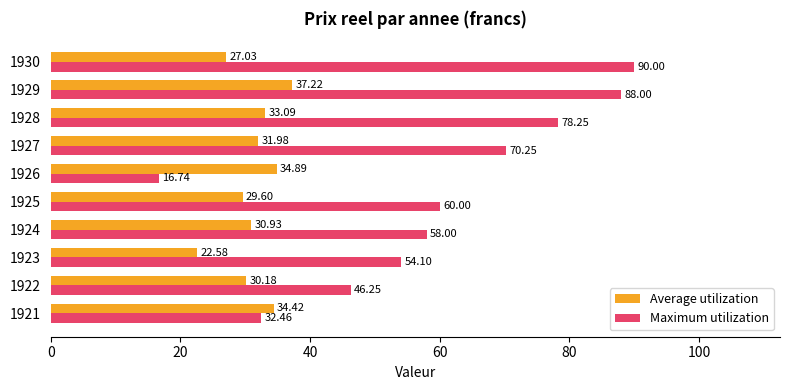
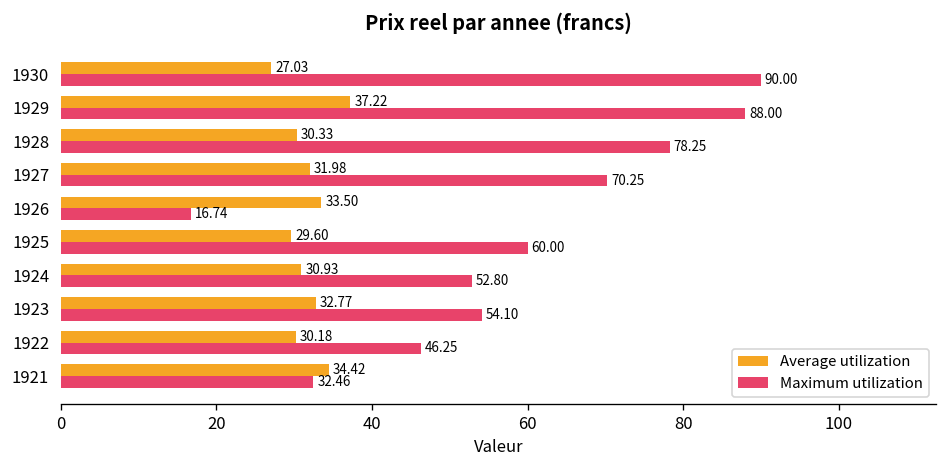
  {
    "Average utilization": {
      "1930": 27.03,
      "1929": 37.22,
-     "1928": 33.09,
+     "1928": 30.33,
      "1927": 31.98,
-     "1926": 34.89,
+     "1926": 33.50,
      "1925": 29.60,
      "1924": 30.93,
-     "1923": 22.58,
+     "1923": 32.77,
      "1922": 30.18,
      "1921": 34.42
    },
    "Maximum utilization": {
      "1930": 90.00,
      "1929": 88.00,
      "1928": 78.25,
      "1927": 70.25,
      "1926": 16.74,
      "1925": 60.00,
-     "1924": 58.00,
+     "1924": 52.80,
      "1923": 54.10,
      "1922": 46.25,
      "1921": 32.46
    }
  }
